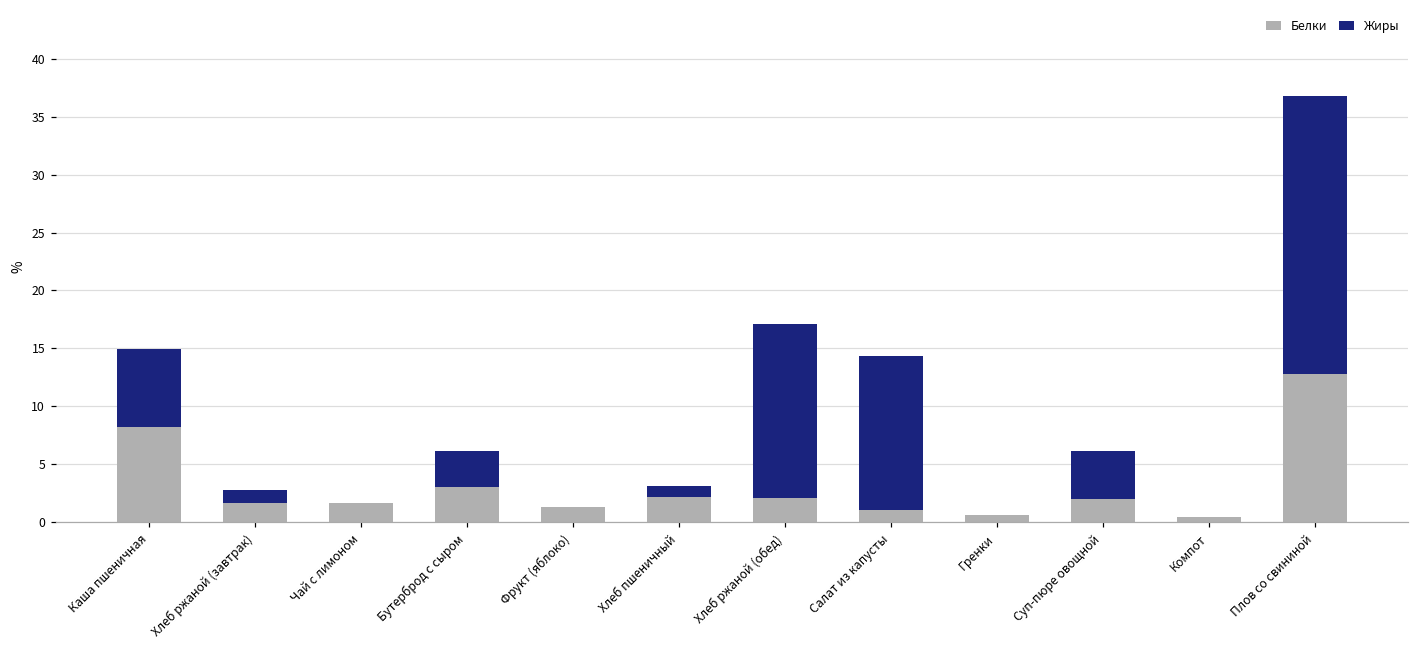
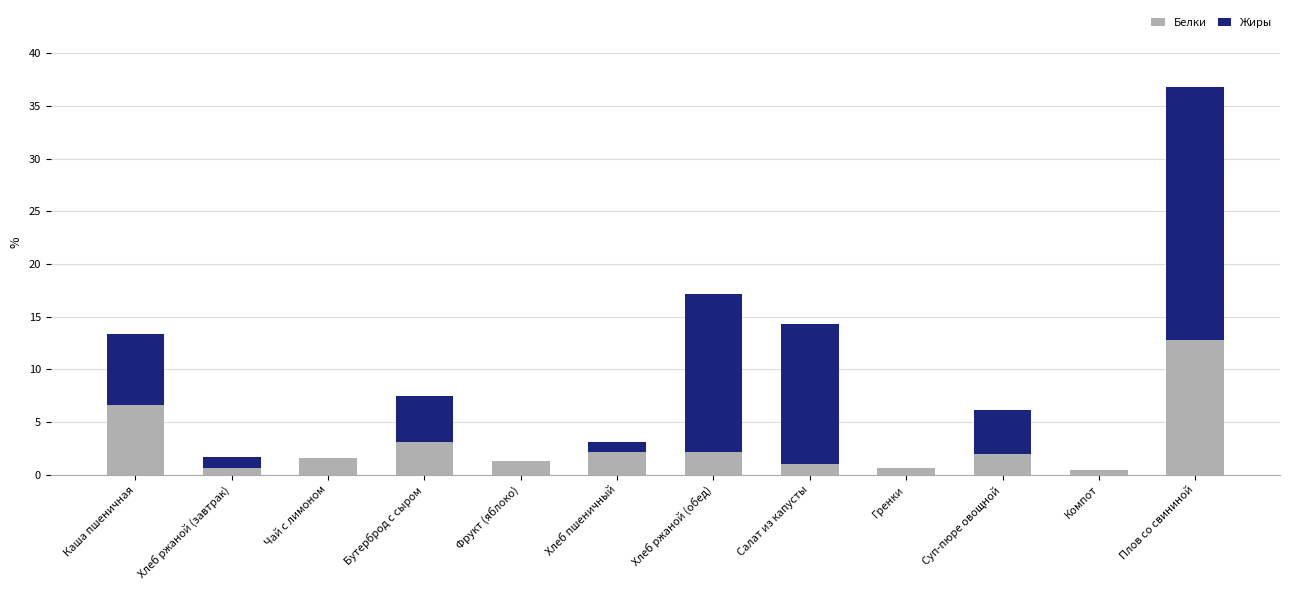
  {
    "Белки": {
-     "Каша пшеничная": 8.2,
-     "Хлеб ржаной (завтрак)": 1.7,
+     "Каша пшеничная": 6.6,
+     "Хлеб ржаной (завтрак)": 0.6,
      "Чай с лимоном": 1.6,
      "Бутерброд с сыром": 3.1,
      "Фрукт (яблоко)": 1.3,
      "Хлеб пшеничный": 2.1,
      "Хлеб ржаной (обед)": 2.1,
      "Салат из капусты": 1.1,
      "Гренки": 0.7,
      "Суп-пюре овощной": 2.0,
      "Компот": 0.5,
      "Плов со свининой": 12.8
    },
    "Жиры": {
      "Каша пшеничная": 6.7,
      "Хлеб ржаной (завтрак)": 1.1,
      "Чай с лимоном": 0.0,
-     "Бутерброд с сыром": 3.1,
+     "Бутерброд с сыром": 4.4,
      "Фрукт (яблоко)": 0.0,
      "Хлеб пшеничный": 1.0,
      "Хлеб ржаной (обед)": 15.0,
      "Салат из капусты": 13.3,
      "Гренки": 0.0,
      "Суп-пюре овощной": 4.1,
      "Компот": 0.0,
      "Плов со свининой": 24.0
    }
  }
